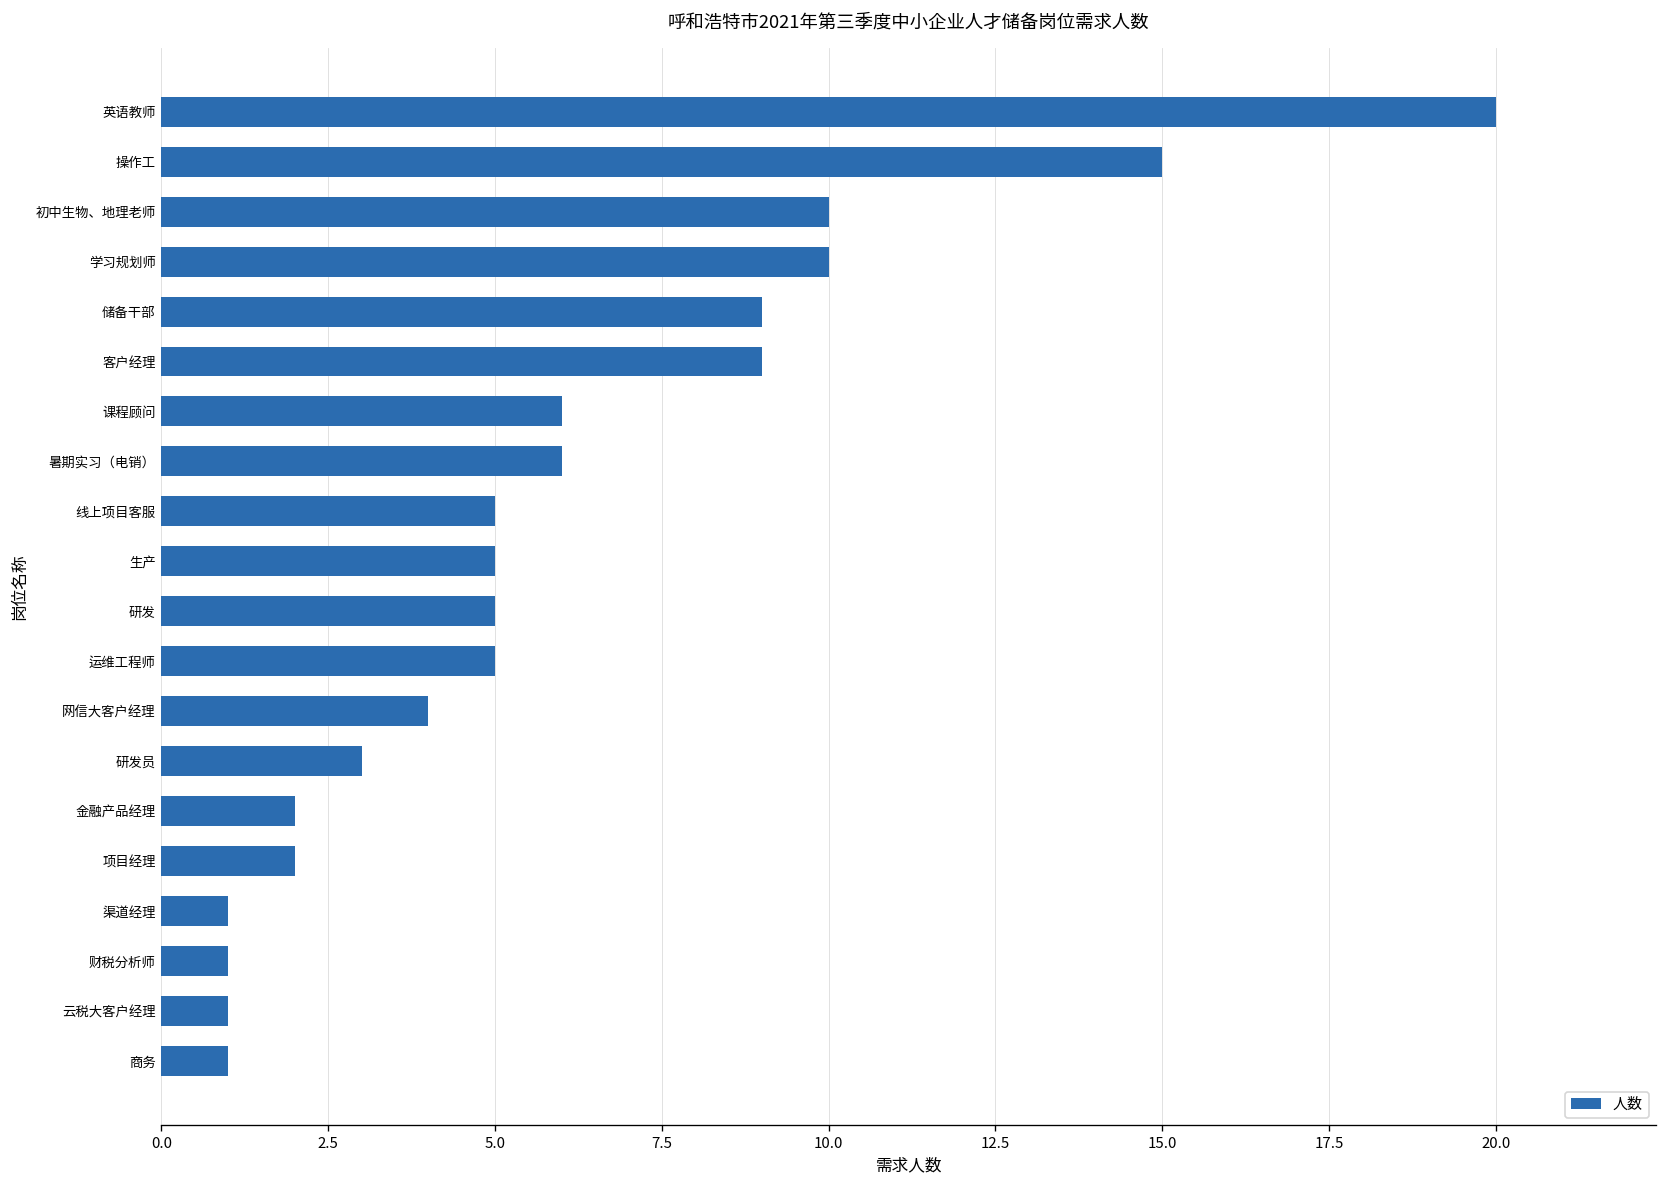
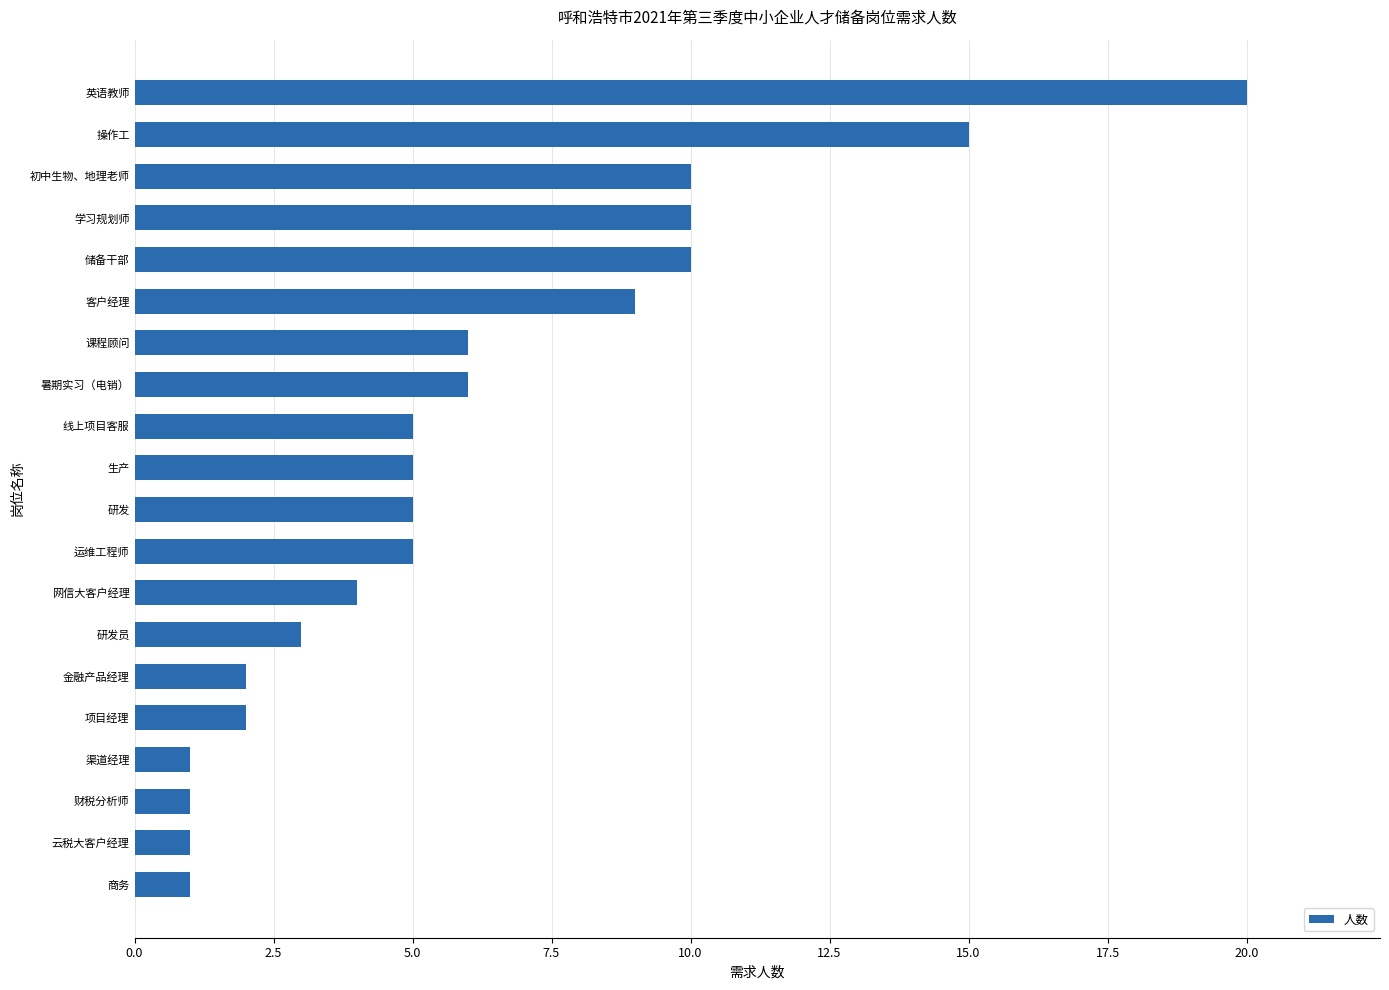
  {
    "英语教师": 20,
    "操作工": 15,
    "初中生物、地理老师": 10,
    "学习规划师": 10,
-   "储备干部": 9,
+   "储备干部": 10,
    "客户经理": 9,
    "课程顾问": 6,
    "暑期实习（电销）": 6,
    "线上项目客服": 5,
    "生产": 5,
    "研发": 5,
    "运维工程师": 5,
    "网信大客户经理": 4,
    "研发员": 3,
    "金融产品经理": 2,
    "项目经理": 2,
    "渠道经理": 1,
    "财税分析师": 1,
    "云税大客户经理": 1,
    "商务": 1
  }
